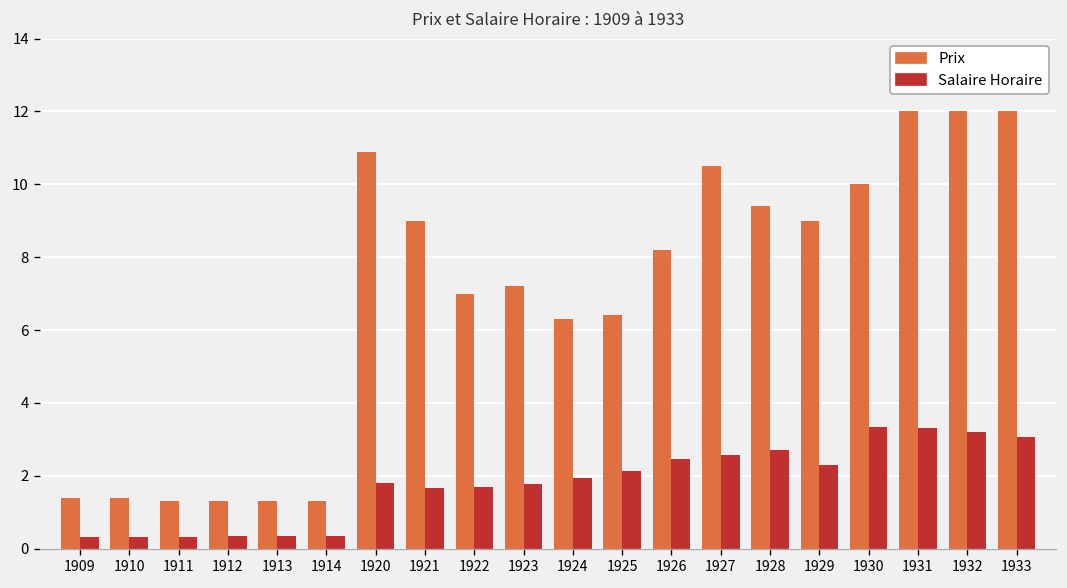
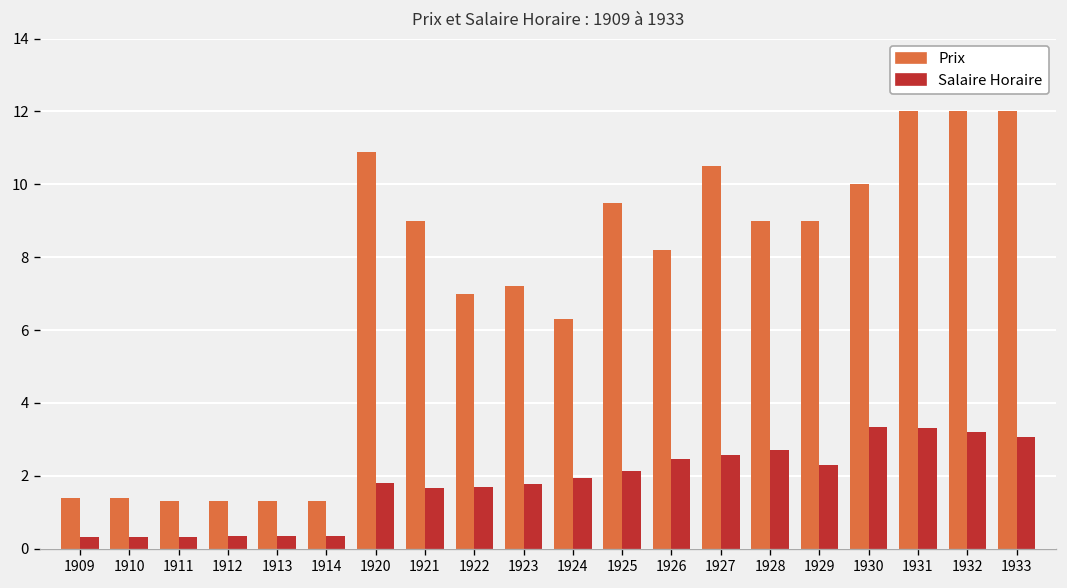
  {
    "Prix": {
      "1909": 1.4,
      "1910": 1.4,
      "1911": 1.3,
      "1912": 1.3,
      "1913": 1.3,
      "1914": 1.3,
      "1920": 10.9,
      "1921": 9.0,
      "1922": 7.0,
      "1923": 7.2,
      "1924": 6.3,
-     "1925": 6.4,
+     "1925": 9.5,
      "1926": 8.2,
      "1927": 10.5,
-     "1928": 9.4,
+     "1928": 9.0,
      "1929": 9.0,
      "1930": 10.0,
      "1931": 12.0,
      "1932": 12.0,
      "1933": 12.0
    },
    "Salaire Horaire": {
      "1909": 0.3,
      "1910": 0.3,
      "1911": 0.3,
      "1912": 0.3,
      "1913": 0.3,
      "1914": 0.3,
      "1920": 1.8,
      "1921": 1.7,
      "1922": 1.7,
      "1923": 1.8,
      "1924": 1.9,
      "1925": 2.1,
      "1926": 2.5,
      "1927": 2.6,
      "1928": 2.7,
      "1929": 2.3,
      "1930": 3.3,
      "1931": 3.3,
      "1932": 3.2,
      "1933": 3.1
    }
  }
